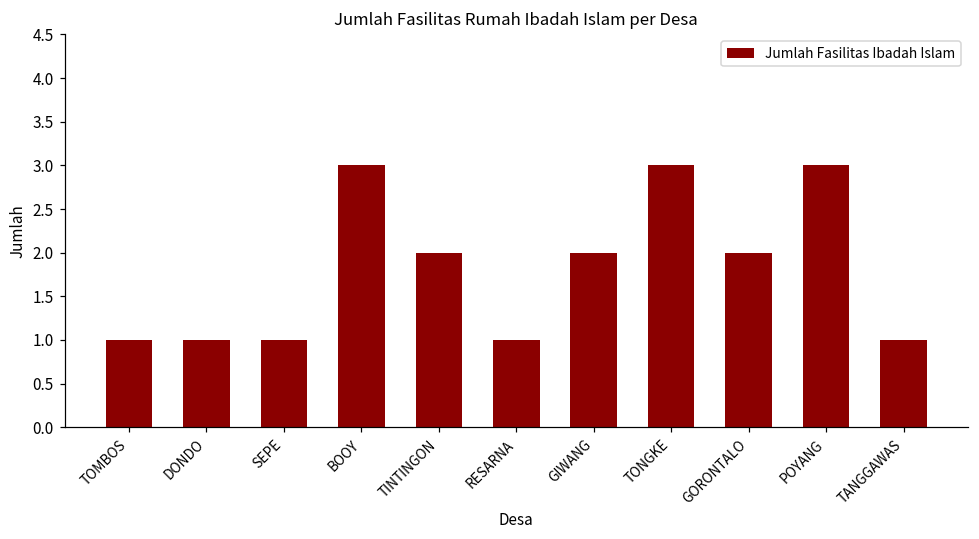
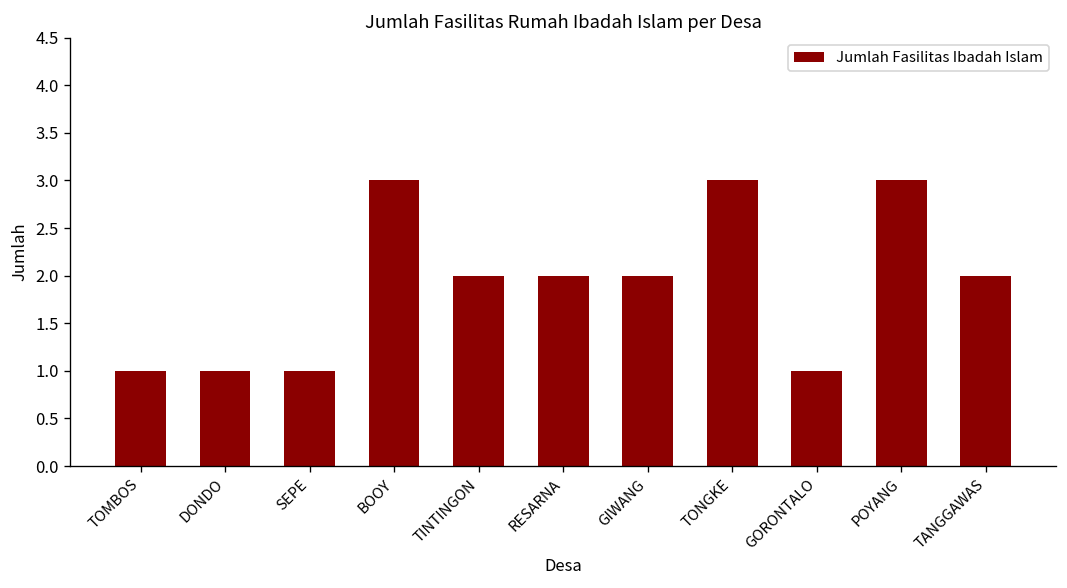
  {
    "TOMBOS": 1,
    "DONDO": 1,
    "SEPE": 1,
    "BOOY": 3,
    "TINTINGON": 2,
-   "RESARNA": 1,
+   "RESARNA": 2,
    "GIWANG": 2,
    "TONGKE": 3,
-   "GORONTALO": 2,
+   "GORONTALO": 1,
    "POYANG": 3,
-   "TANGGAWAS": 1
+   "TANGGAWAS": 2
  }
